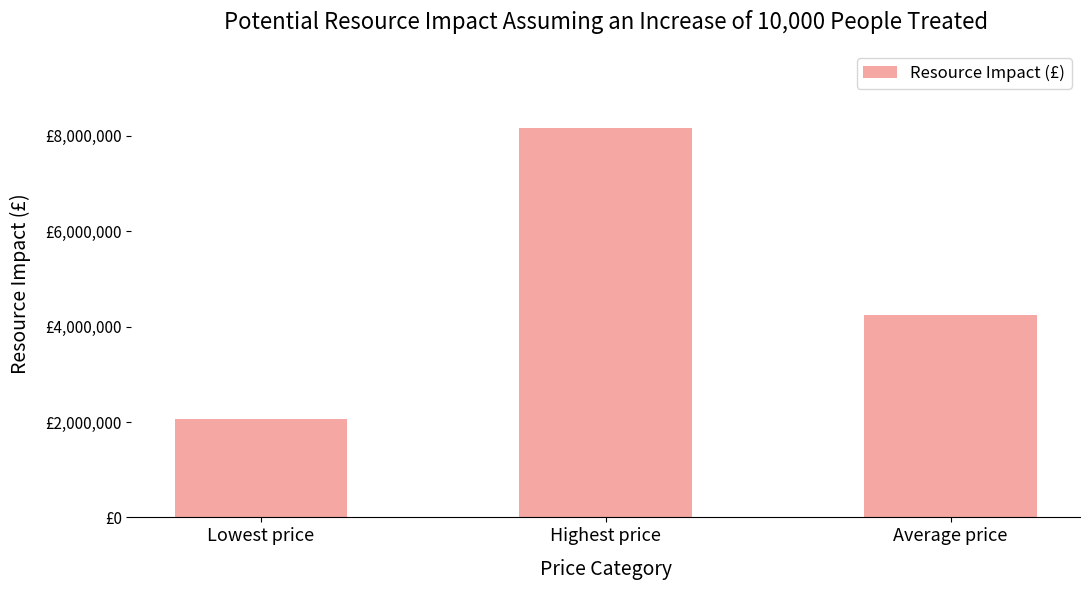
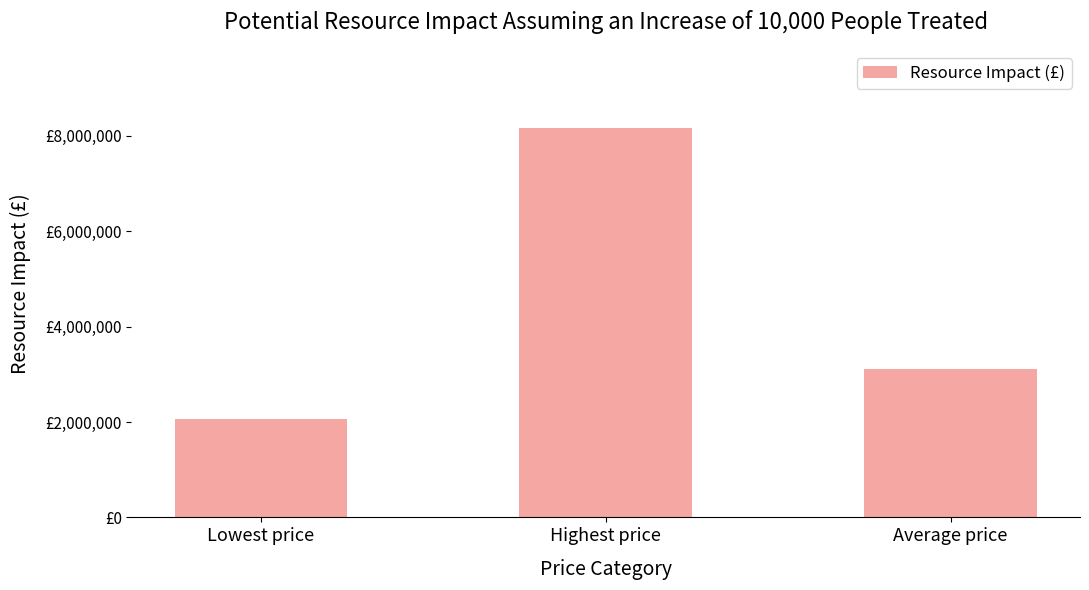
  {
    "Lowest price": "£2,100,000",
    "Highest price": "£8,200,000",
-   "Average price": "£4,300,000"
+   "Average price": "£3,100,000"
  }
